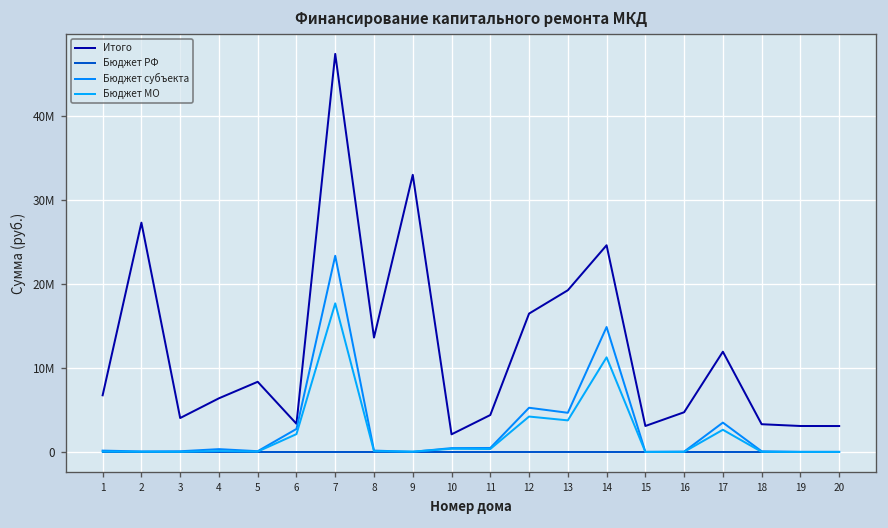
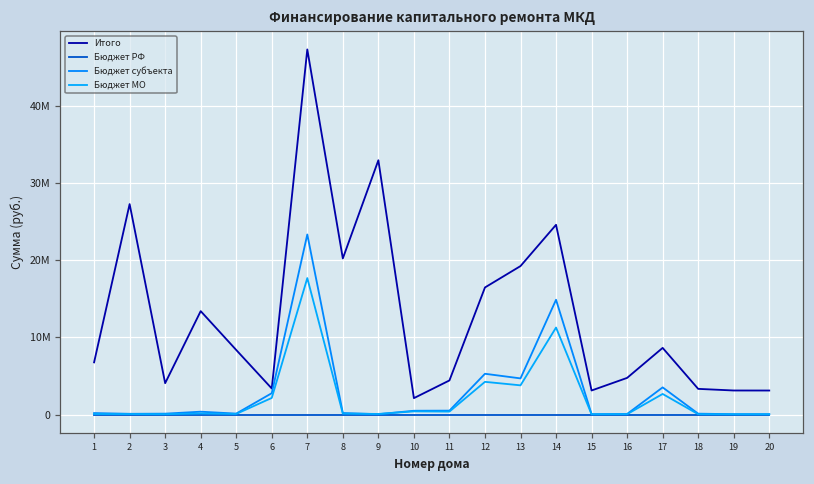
  {
    "Итого": {
      "1": 7000000,
      "2": 27000000,
      "3": 4000000,
-     "4": 6000000,
+     "4": 13000000,
      "5": 8000000,
      "6": 3000000,
      "7": 47000000,
-     "8": 14000000,
+     "8": 20000000,
      "9": 33000000,
      "10": 2000000,
      "11": 4000000,
      "12": 16000000,
      "13": 19000000,
      "14": 25000000,
      "15": 3000000,
      "16": 5000000,
-     "17": 12000000,
+     "17": 9000000,
      "18": 3000000,
      "19": 3000000,
      "20": 3000000
    },
    "Бюджет РФ": {
      "6": 0,
      "7": 0,
      "10": 0,
      "11": 0,
      "12": 0,
      "13": 0,
      "14": 0,
      "17": 0
    }
  }
